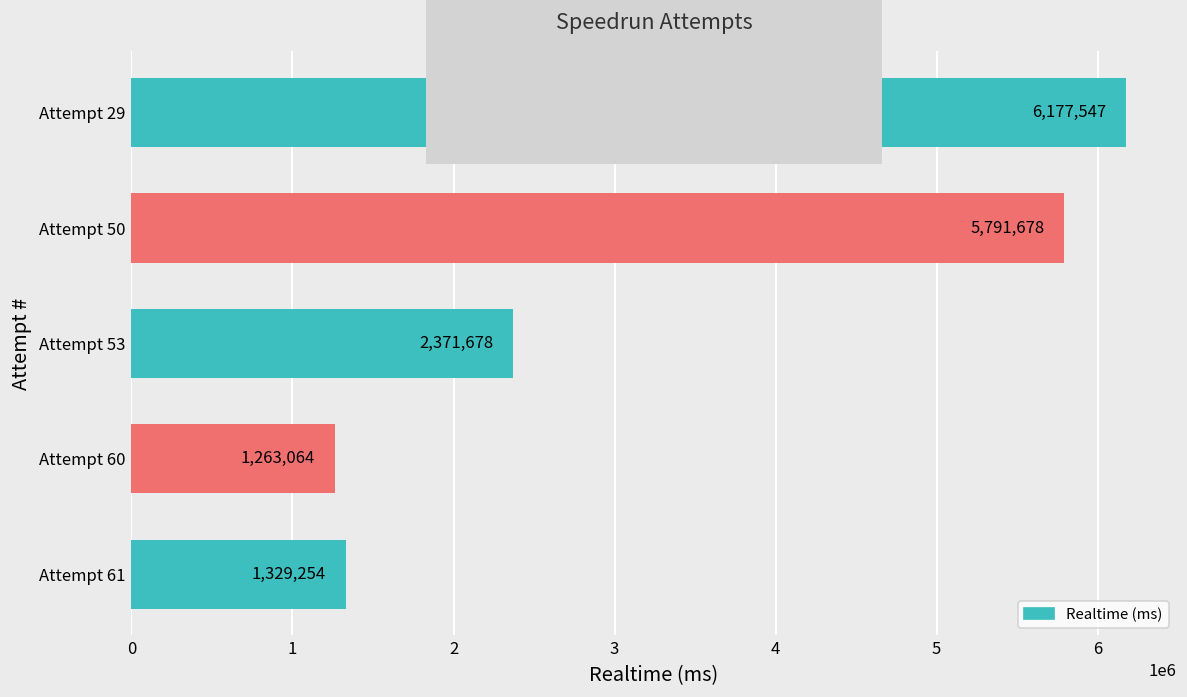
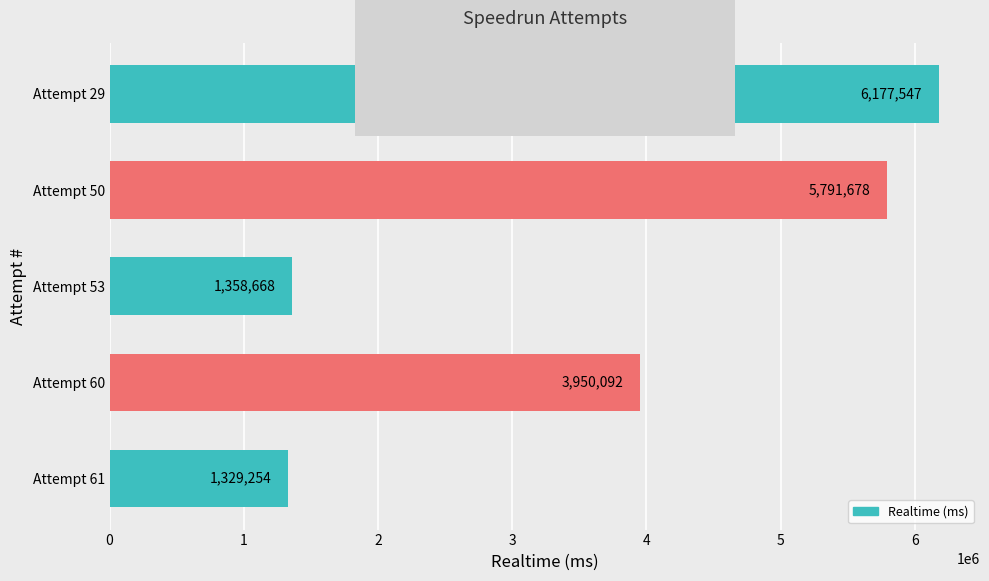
  {
    "Attempt 29": "6,177,547",
    "Attempt 50": "5,791,678",
-   "Attempt 53": "2,371,678",
-   "Attempt 60": "1,263,064",
+   "Attempt 53": "1,358,668",
+   "Attempt 60": "3,950,092",
    "Attempt 61": "1,329,254"
  }
